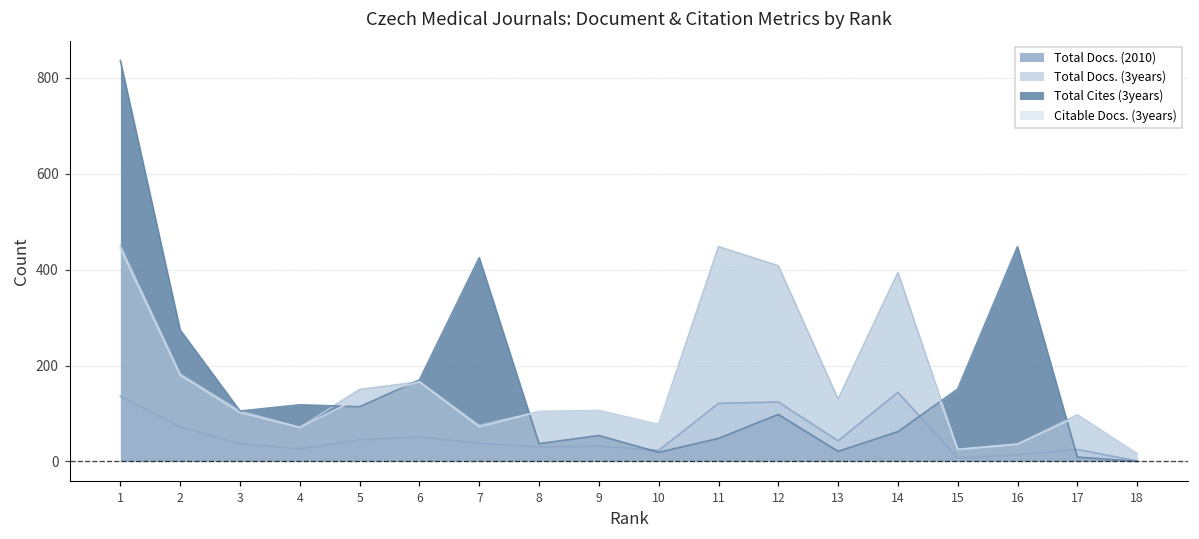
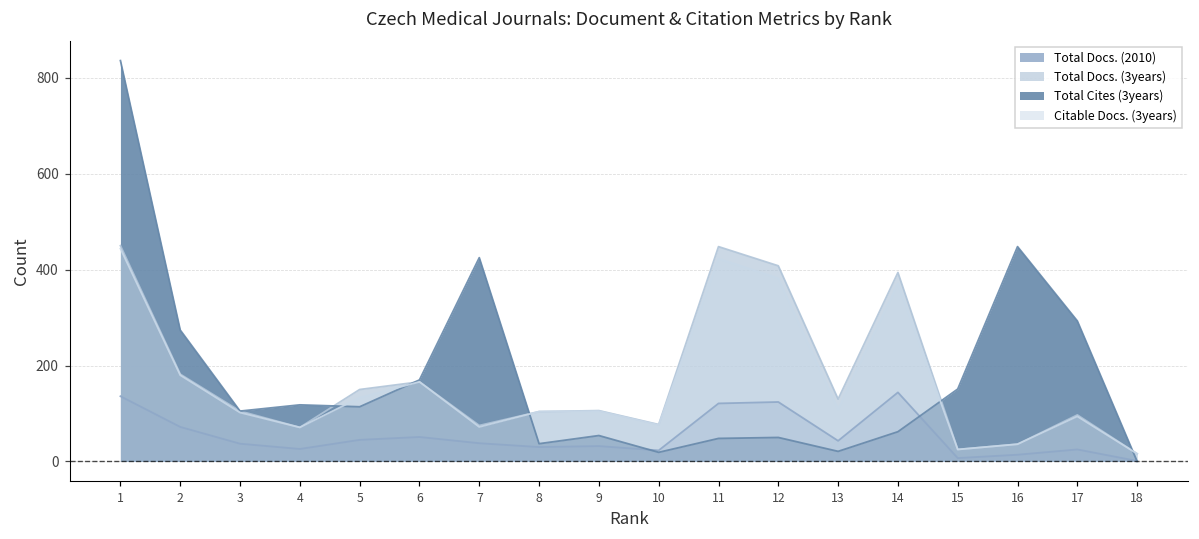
  {
    "Total Cites (3years)": {
      "1": 840,
      "2": 270,
      "4": 120,
      "5": 110,
      "7": 430,
      "8": 40,
      "9": 50,
      "11": 50,
-     "12": 100,
+     "12": 50,
      "13": 20,
      "14": 60,
      "15": 150,
      "16": 450,
-     "17": 10
+     "17": 290
    }
  }
